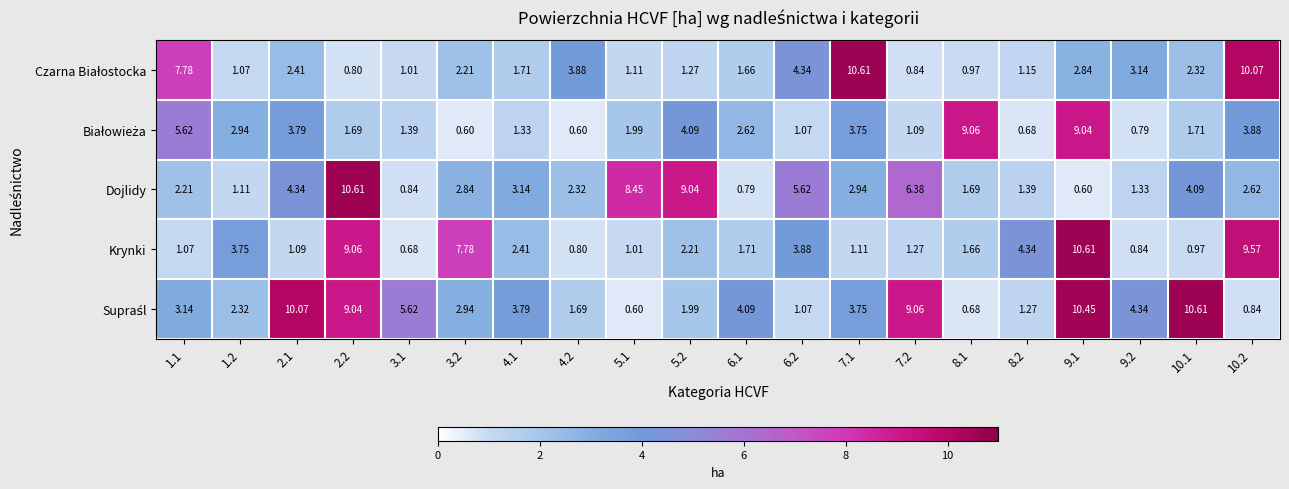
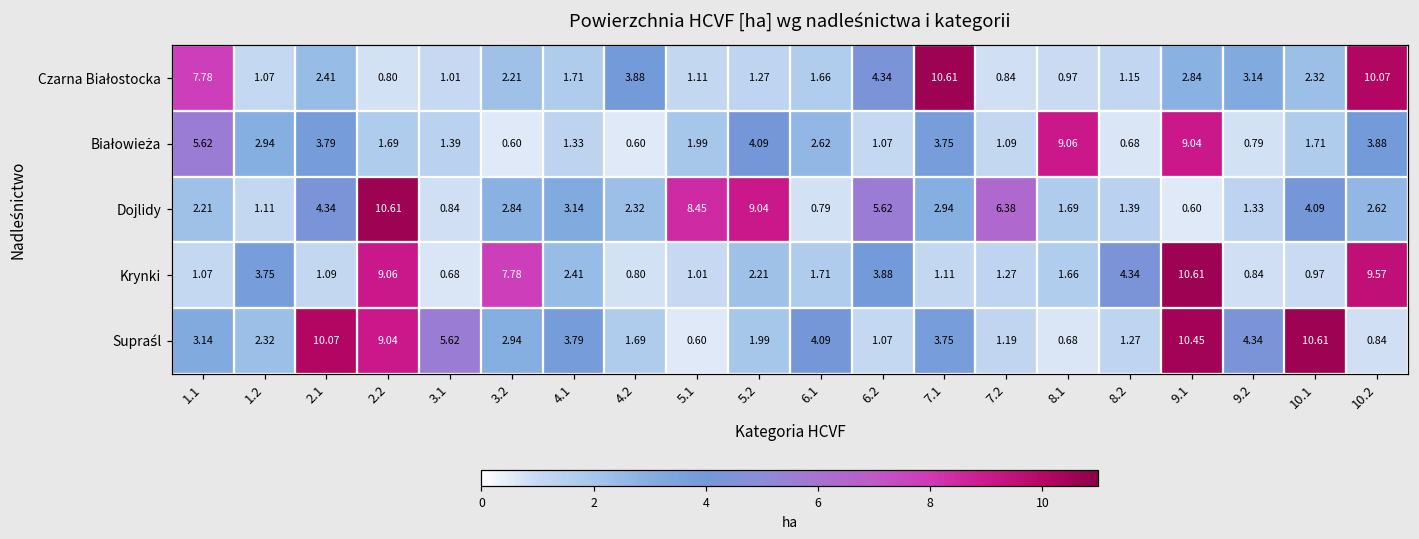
  {
    "Czarna Białostocka": {
      "1.1": 7.78,
      "1.2": 1.07,
      "2.1": 2.41,
      "2.2": 0.80,
      "3.1": 1.01,
      "3.2": 2.21,
      "4.1": 1.71,
      "4.2": 3.88,
      "5.1": 1.11,
      "5.2": 1.27,
      "6.1": 1.66,
      "6.2": 4.34,
      "7.1": 10.61,
      "7.2": 0.84,
      "8.1": 0.97,
      "8.2": 1.15,
      "9.1": 2.84,
      "9.2": 3.14,
      "10.1": 2.32,
      "10.2": 10.07
    },
    "Białowieża": {
      "1.1": 5.62,
      "1.2": 2.94,
      "2.1": 3.79,
      "2.2": 1.69,
      "3.1": 1.39,
      "3.2": 0.60,
      "4.1": 1.33,
      "4.2": 0.60,
      "5.1": 1.99,
      "5.2": 4.09,
      "6.1": 2.62,
      "6.2": 1.07,
      "7.1": 3.75,
      "7.2": 1.09,
      "8.1": 9.06,
      "8.2": 0.68,
      "9.1": 9.04,
      "9.2": 0.79,
      "10.1": 1.71,
      "10.2": 3.88
    },
    "Dojlidy": {
      "1.1": 2.21,
      "1.2": 1.11,
      "2.1": 4.34,
      "2.2": 10.61,
      "3.1": 0.84,
      "3.2": 2.84,
      "4.1": 3.14,
      "4.2": 2.32,
      "5.1": 8.45,
      "5.2": 9.04,
      "6.1": 0.79,
      "6.2": 5.62,
      "7.1": 2.94,
      "7.2": 6.38,
      "8.1": 1.69,
      "8.2": 1.39,
      "9.1": 0.60,
      "9.2": 1.33,
      "10.1": 4.09,
      "10.2": 2.62
    },
    "Krynki": {
      "1.1": 1.07,
      "1.2": 3.75,
      "2.1": 1.09,
      "2.2": 9.06,
      "3.1": 0.68,
      "3.2": 7.78,
      "4.1": 2.41,
      "4.2": 0.80,
      "5.1": 1.01,
      "5.2": 2.21,
      "6.1": 1.71,
      "6.2": 3.88,
      "7.1": 1.11,
      "7.2": 1.27,
      "8.1": 1.66,
      "8.2": 4.34,
      "9.1": 10.61,
      "9.2": 0.84,
      "10.1": 0.97,
      "10.2": 9.57
    },
    "Supraśl": {
      "1.1": 3.14,
      "1.2": 2.32,
      "2.1": 10.07,
      "2.2": 9.04,
      "3.1": 5.62,
      "3.2": 2.94,
      "4.1": 3.79,
      "4.2": 1.69,
      "5.1": 0.60,
      "5.2": 1.99,
      "6.1": 4.09,
      "6.2": 1.07,
      "7.1": 3.75,
-     "7.2": 9.06,
+     "7.2": 1.19,
      "8.1": 0.68,
      "8.2": 1.27,
      "9.1": 10.45,
      "9.2": 4.34,
      "10.1": 10.61,
      "10.2": 0.84
    }
  }
